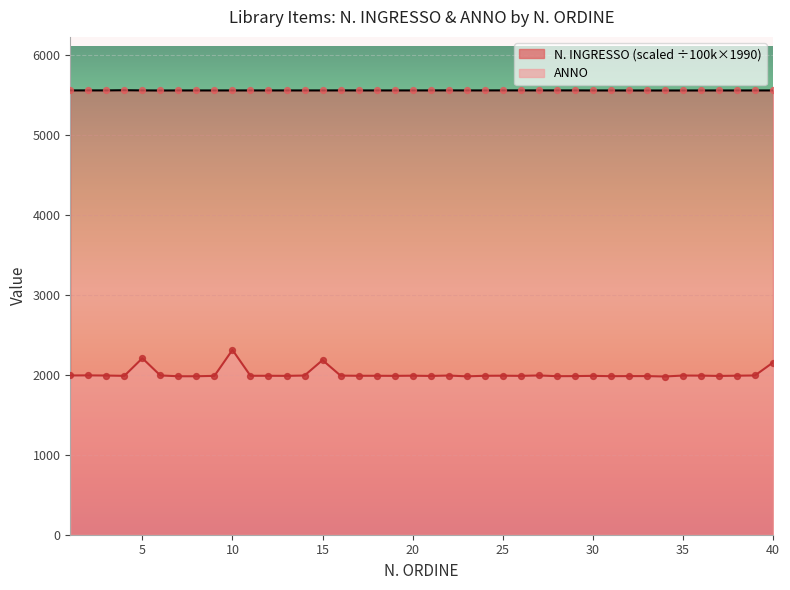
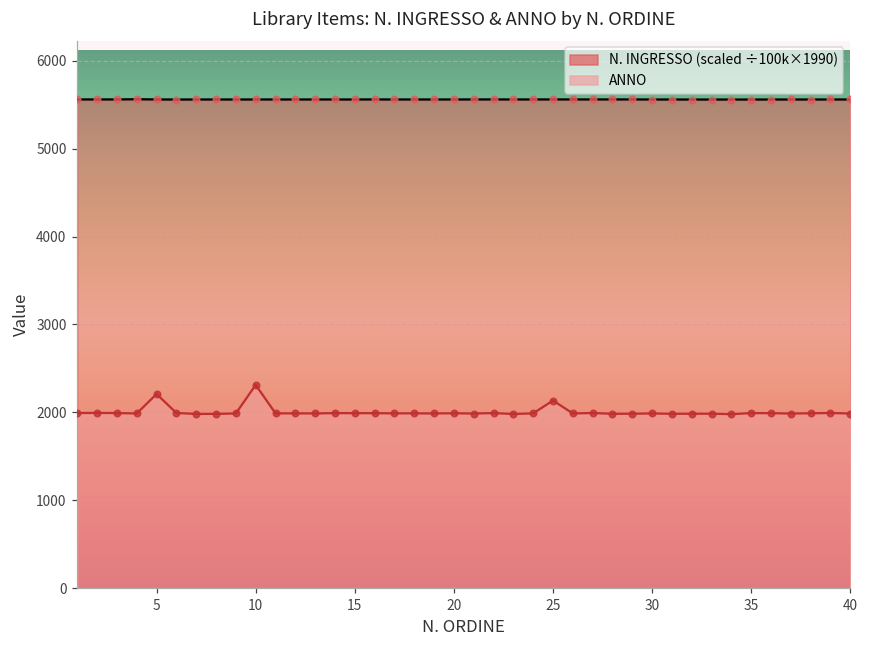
  {
    "ANNO": {
      "5": 2200,
      "10": 2300,
-     "15": 2200,
+     "15": 2000,
      "20": 2000,
-     "25": 2000,
+     "25": 2100,
      "30": 2000,
      "35": 2000,
-     "40": 2200
+     "40": 2000
    }
  }
